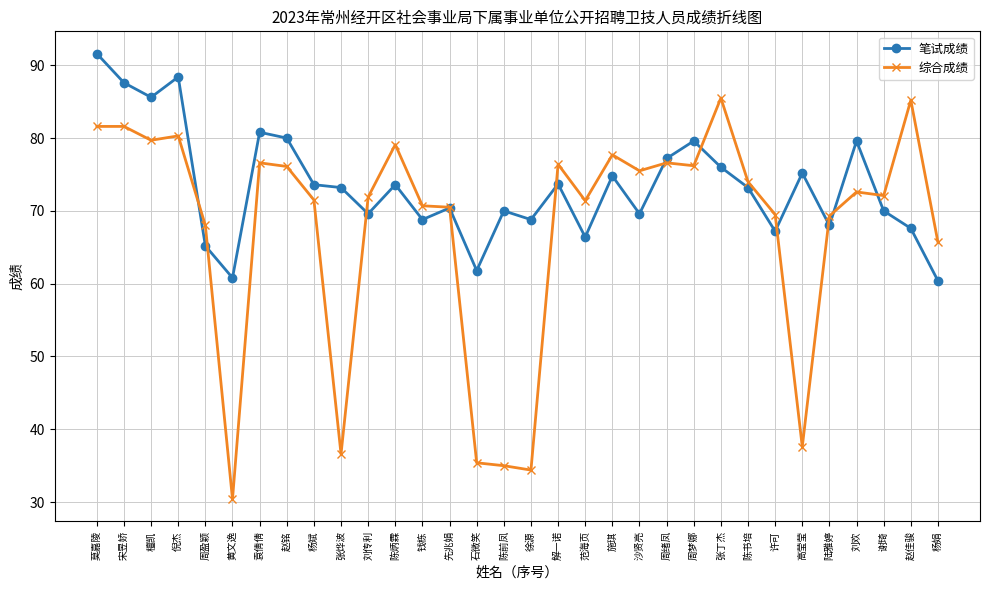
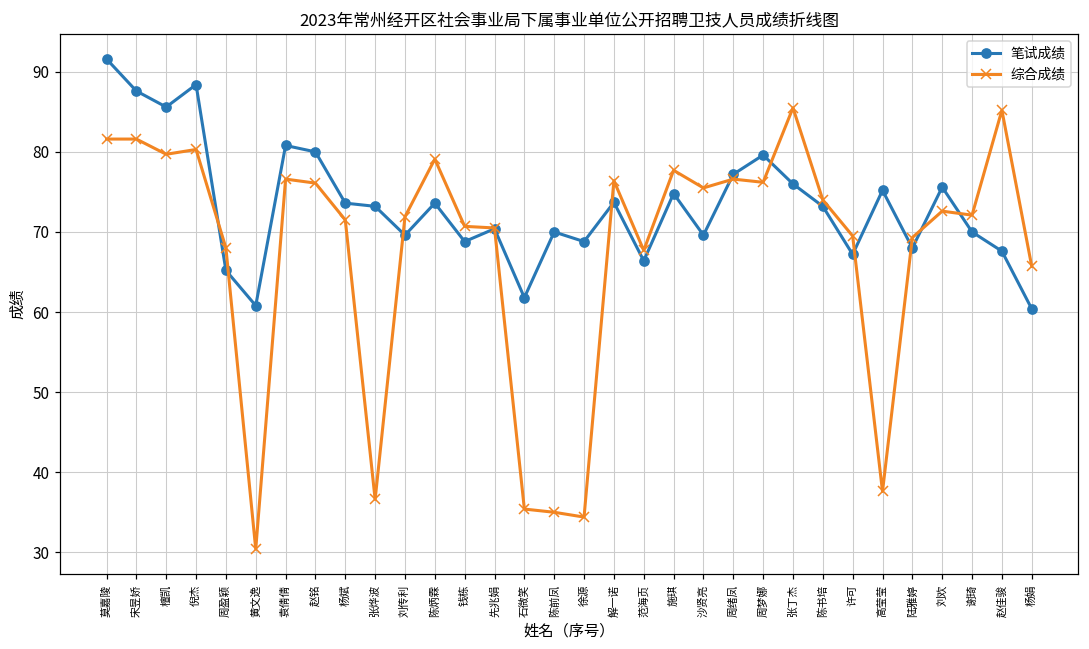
  {
    "笔试成绩": {
      "莫嘉陵": 92,
      "宋昱娇": 88,
      "檀凯": 86,
      "倪杰": 88,
      "周盈颖": 65,
      "黄文逸": 61,
      "袁倩倩": 81,
      "赵铭": 80,
      "杨斌": 74,
      "张烨波": 73,
      "刘传利": 70,
      "陈炳霖": 74,
      "钱栋": 69,
      "石微笑": 62,
      "陈前凤": 70,
      "徐源": 69,
      "解一诺": 74,
      "范海页": 66,
      "施琪": 75,
      "沙贤亮": 70,
      "周绪凤": 77,
      "周梦娜": 80,
      "张丁杰": 76,
      "陈书培": 73,
      "许可": 67,
      "高莹莹": 75,
      "陆雅婷": 68,
-     "刘欢": 80,
+     "刘欢": 76,
      "谢琦": 70,
      "赵佳骏": 68,
      "杨娟": 60
    },
    "综合成绩": {
      "莫嘉陵": 82,
      "宋昱娇": 82,
      "檀凯": 80,
      "倪杰": 80,
      "周盈颖": 68,
      "黄文逸": 30,
      "袁倩倩": 77,
      "赵铭": 76,
      "杨斌": 72,
      "张烨波": 37,
      "刘传利": 72,
      "陈炳霖": 79,
      "钱栋": 71,
      "石微笑": 35,
      "陈前凤": 35,
      "徐源": 34,
      "解一诺": 76,
-     "范海页": 71,
+     "范海页": 68,
      "施琪": 78,
      "沙贤亮": 76,
      "周绪凤": 77,
      "周梦娜": 76,
      "张丁杰": 86,
      "陈书培": 74,
      "许可": 70,
      "高莹莹": 38,
      "陆雅婷": 69,
      "刘欢": 73,
      "谢琦": 72,
      "赵佳骏": 85,
      "杨娟": 66
    }
  }
